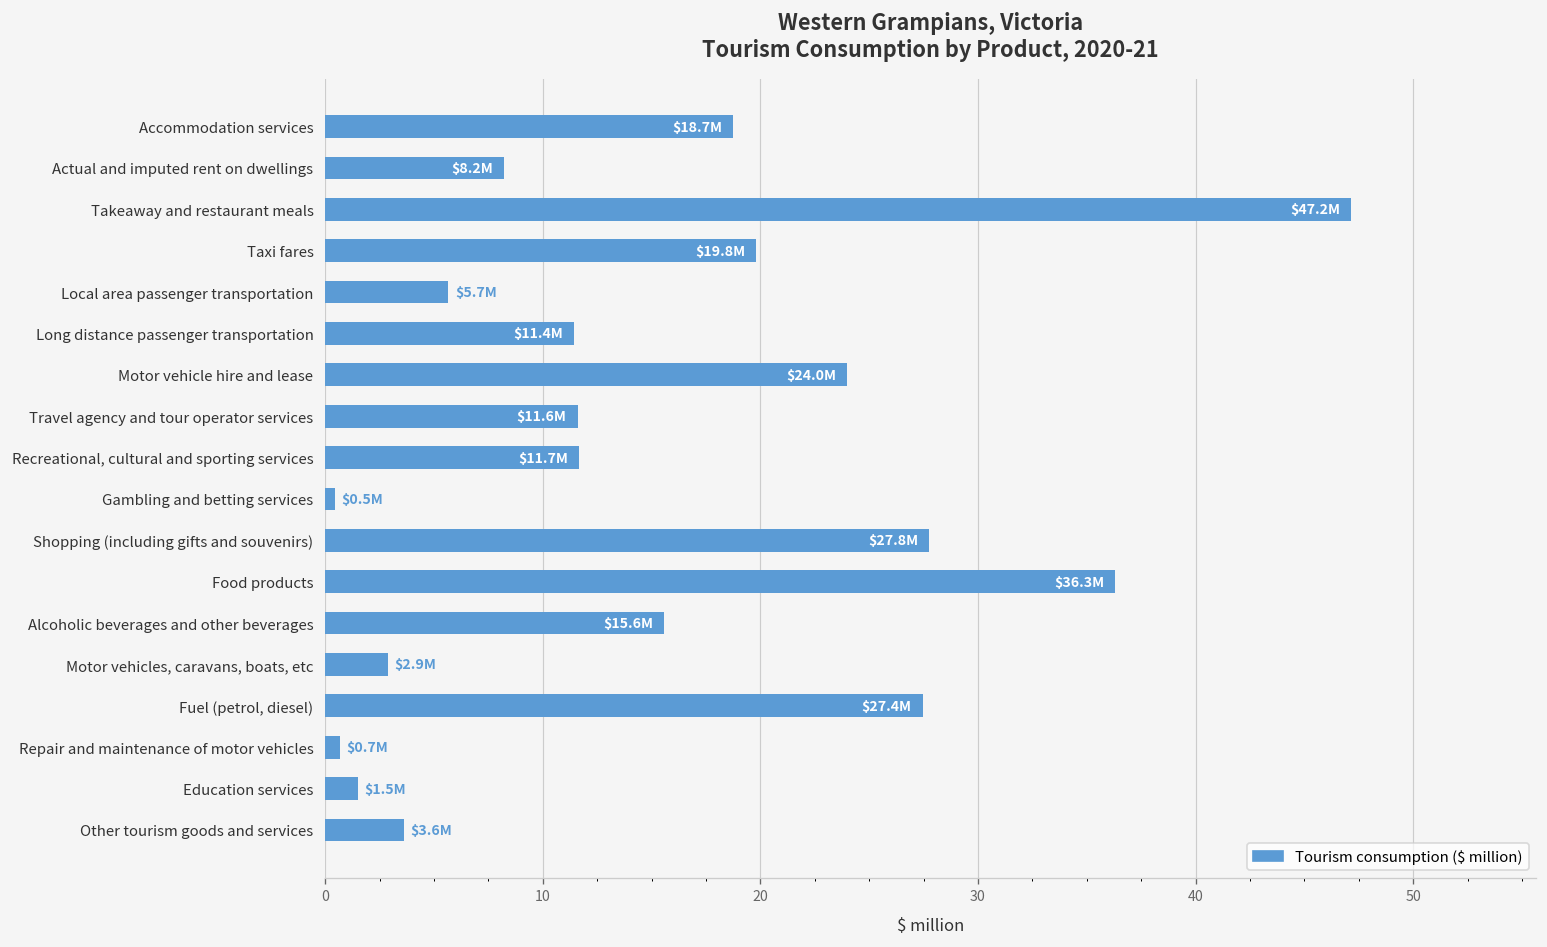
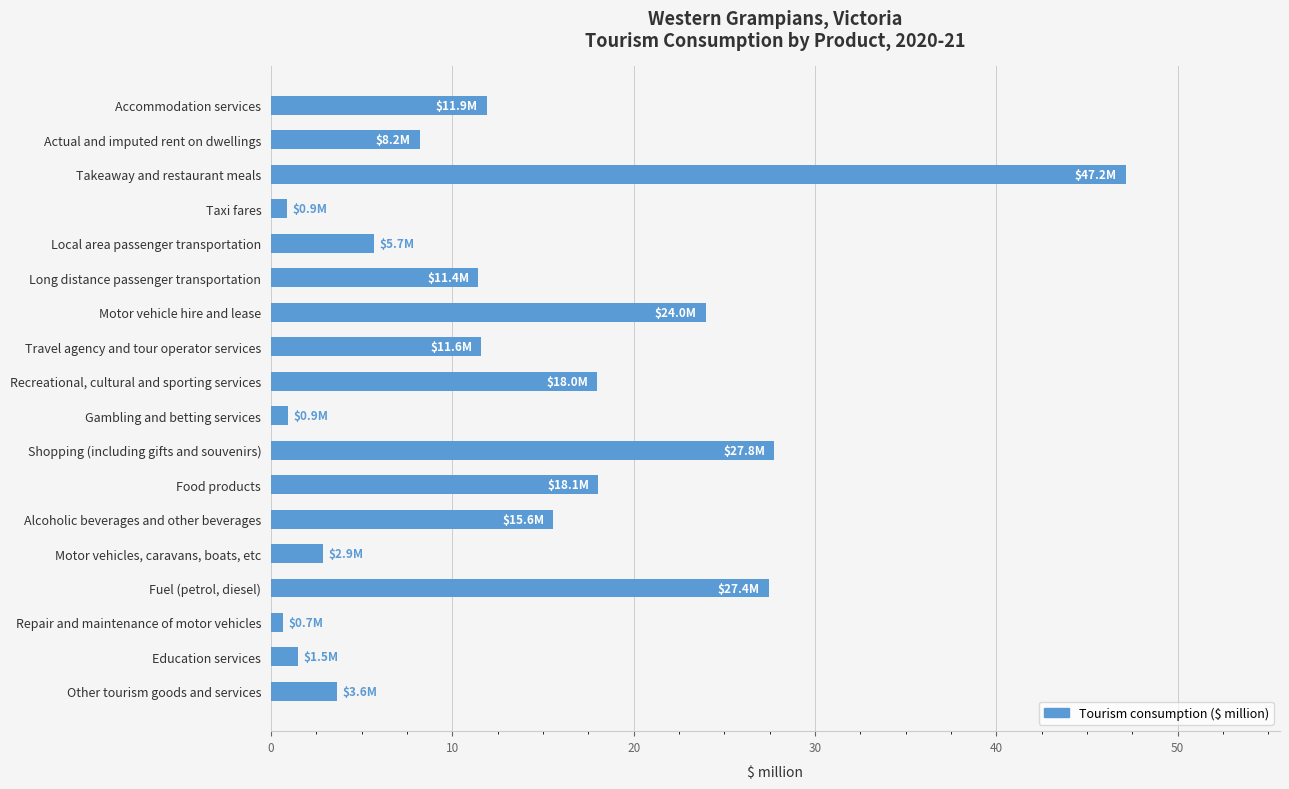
  {
-   "Accommodation services": "$18.7M",
+   "Accommodation services": "$11.9M",
    "Actual and imputed rent on dwellings": "$8.2M",
    "Takeaway and restaurant meals": "$47.2M",
-   "Taxi fares": "$19.8M",
+   "Taxi fares": "$0.9M",
    "Local area passenger transportation": "$5.7M",
    "Long distance passenger transportation": "$11.4M",
    "Motor vehicle hire and lease": "$24.0M",
    "Travel agency and tour operator services": "$11.6M",
-   "Recreational, cultural and sporting services": "$11.7M",
-   "Gambling and betting services": "$0.5M",
+   "Recreational, cultural and sporting services": "$18.0M",
+   "Gambling and betting services": "$0.9M",
    "Shopping (including gifts and souvenirs)": "$27.8M",
-   "Food products": "$36.3M",
+   "Food products": "$18.1M",
    "Alcoholic beverages and other beverages": "$15.6M",
    "Motor vehicles, caravans, boats, etc": "$2.9M",
    "Fuel (petrol, diesel)": "$27.4M",
    "Repair and maintenance of motor vehicles": "$0.7M",
    "Education services": "$1.5M",
    "Other tourism goods and services": "$3.6M"
  }
